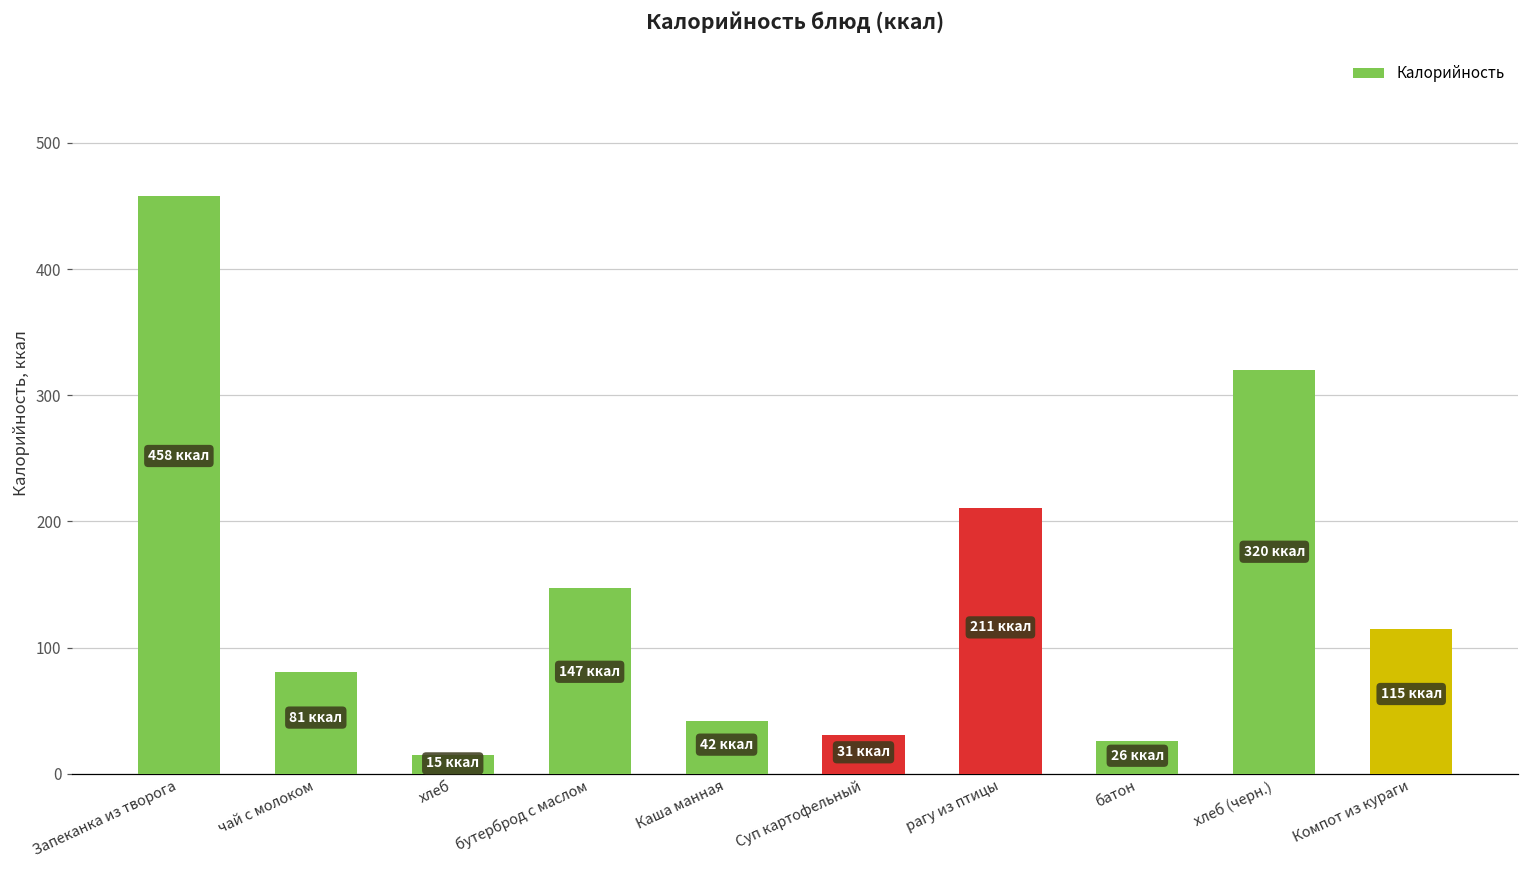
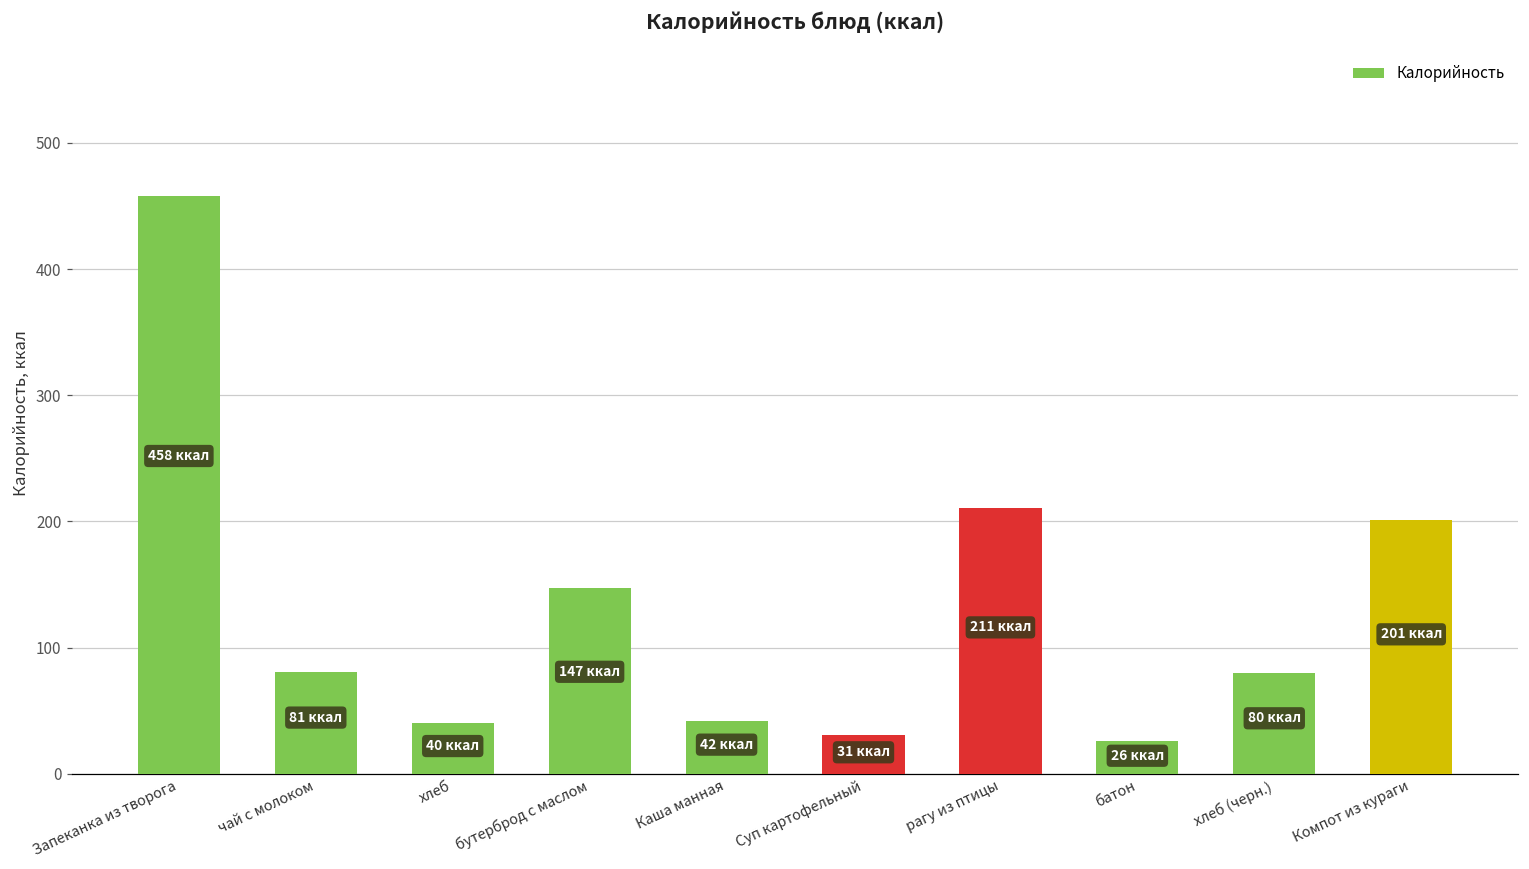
  {
-   "хлеб": 15,
-   "хлеб (черн.)": 320,
-   "Компот из кураги": 115
+   "хлеб": 40,
+   "хлеб (черн.)": 80,
+   "Компот из кураги": 201
  }
